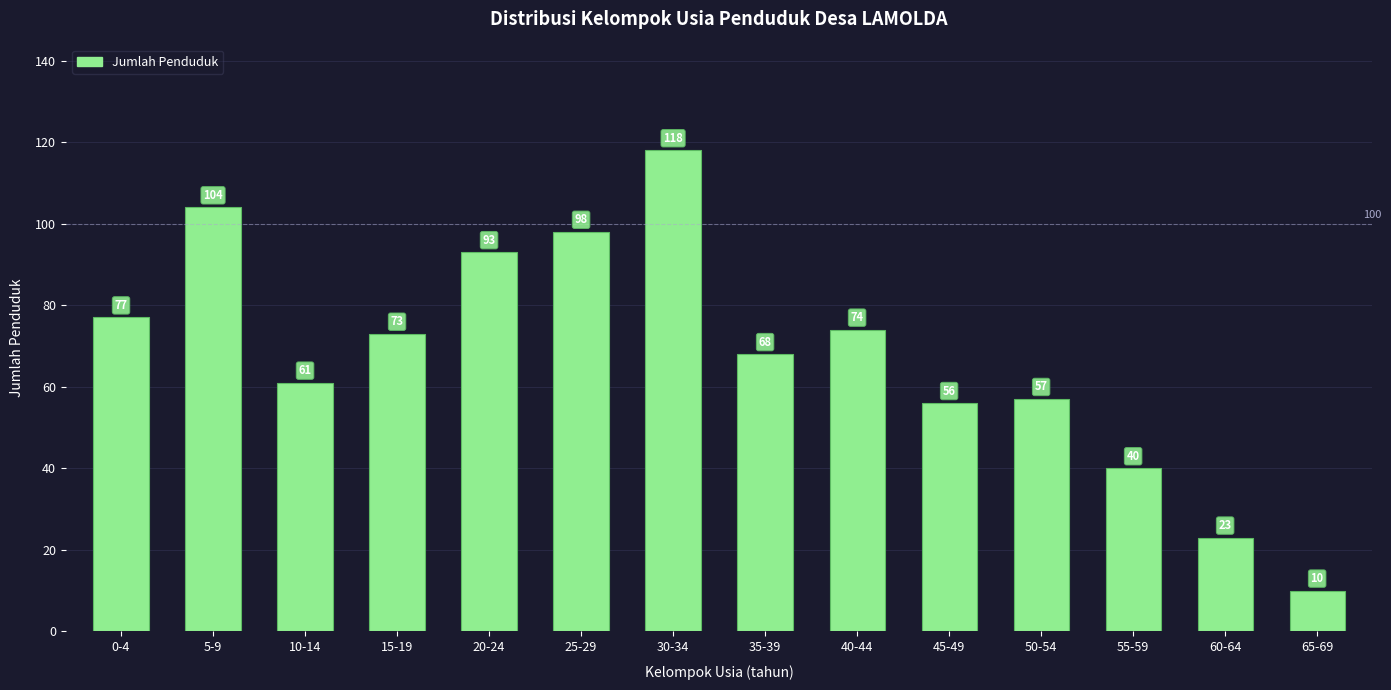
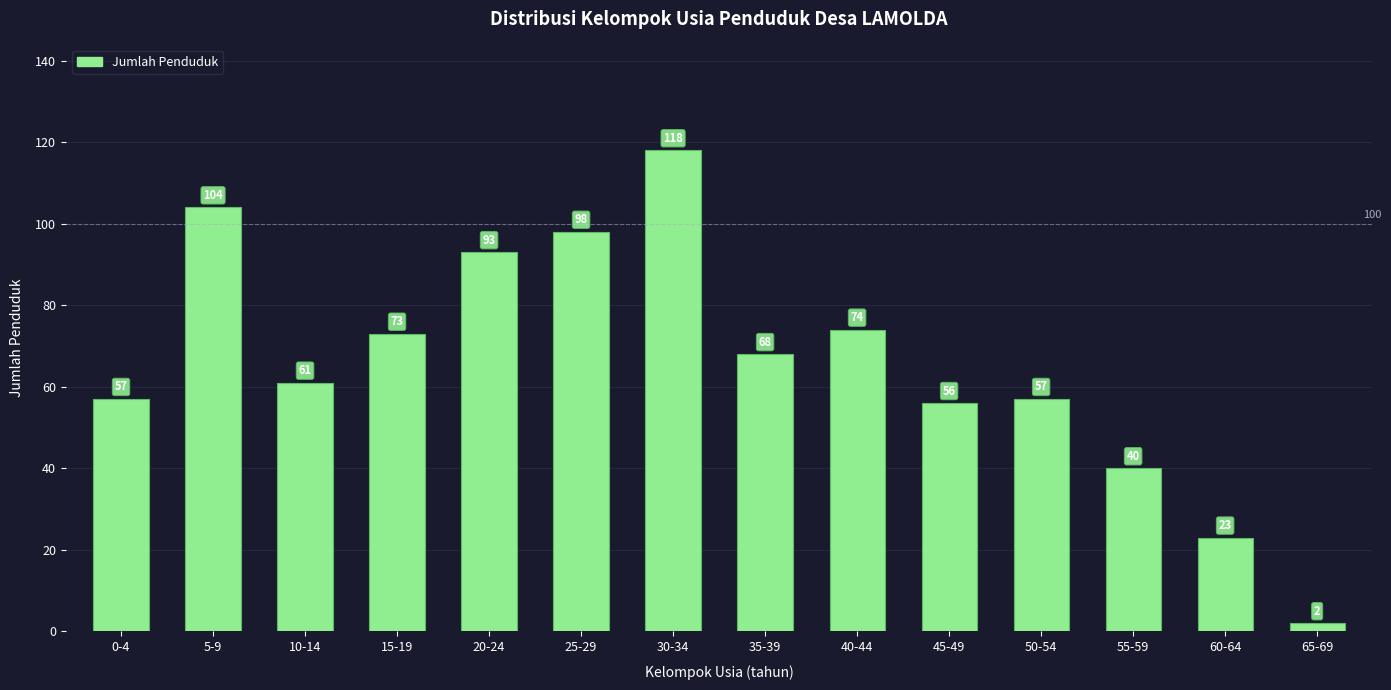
  {
-   "0-4": 77,
-   "65-69": 10
+   "0-4": 57,
+   "65-69": 2
  }
